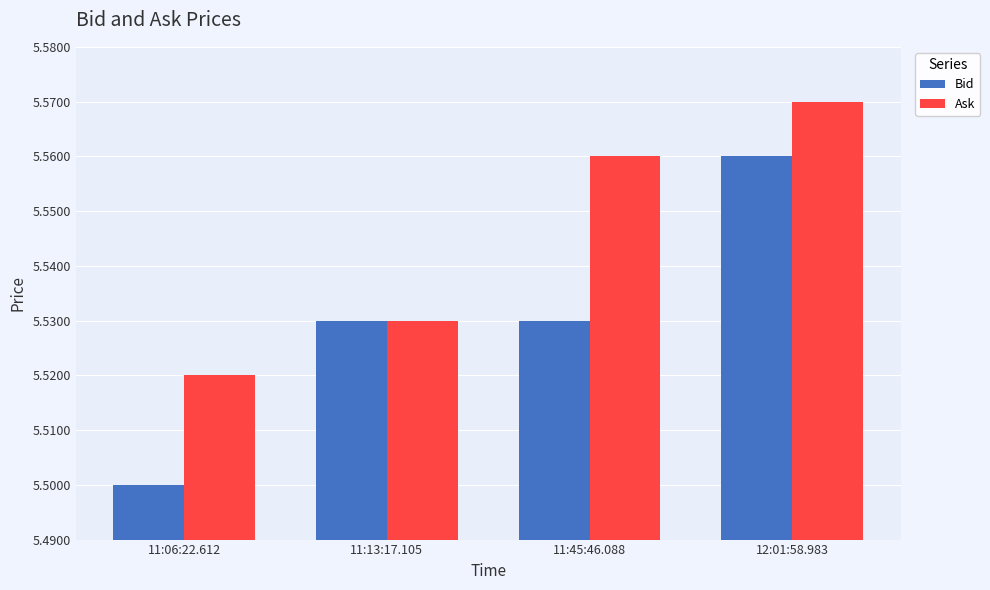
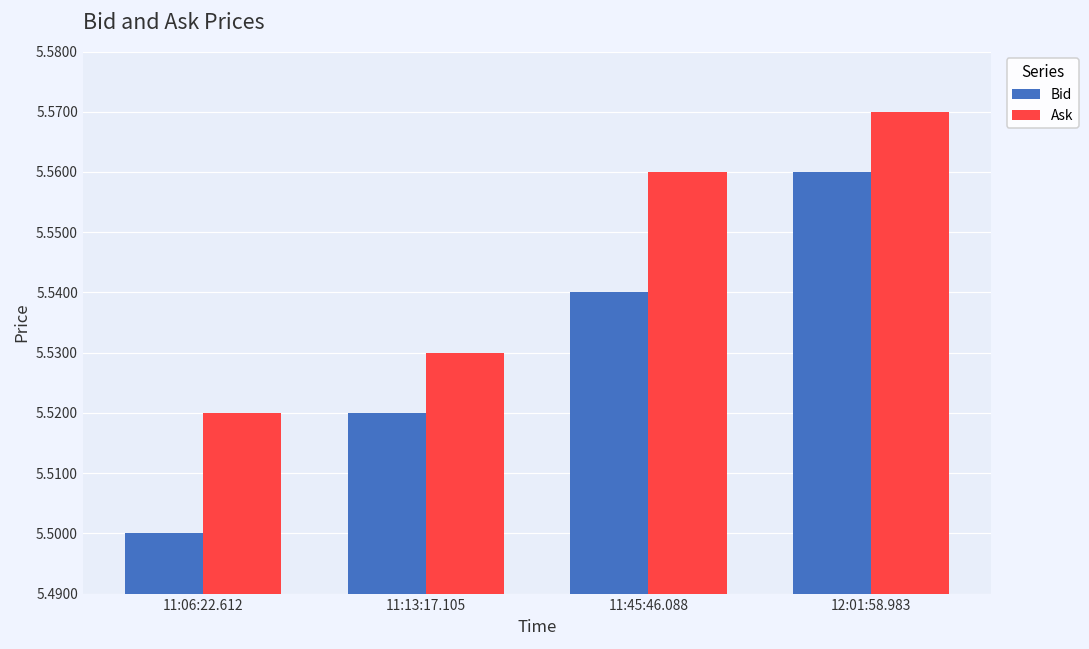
  {
    "Bid": {
      "11:06:22.612": 5.50,
-     "11:13:17.105": 5.53,
-     "11:45:46.088": 5.53,
+     "11:13:17.105": 5.52,
+     "11:45:46.088": 5.54,
      "12:01:58.983": 5.56
    },
    "Ask": {
      "11:06:22.612": 5.52,
      "11:13:17.105": 5.53,
      "11:45:46.088": 5.56,
      "12:01:58.983": 5.57
    }
  }
